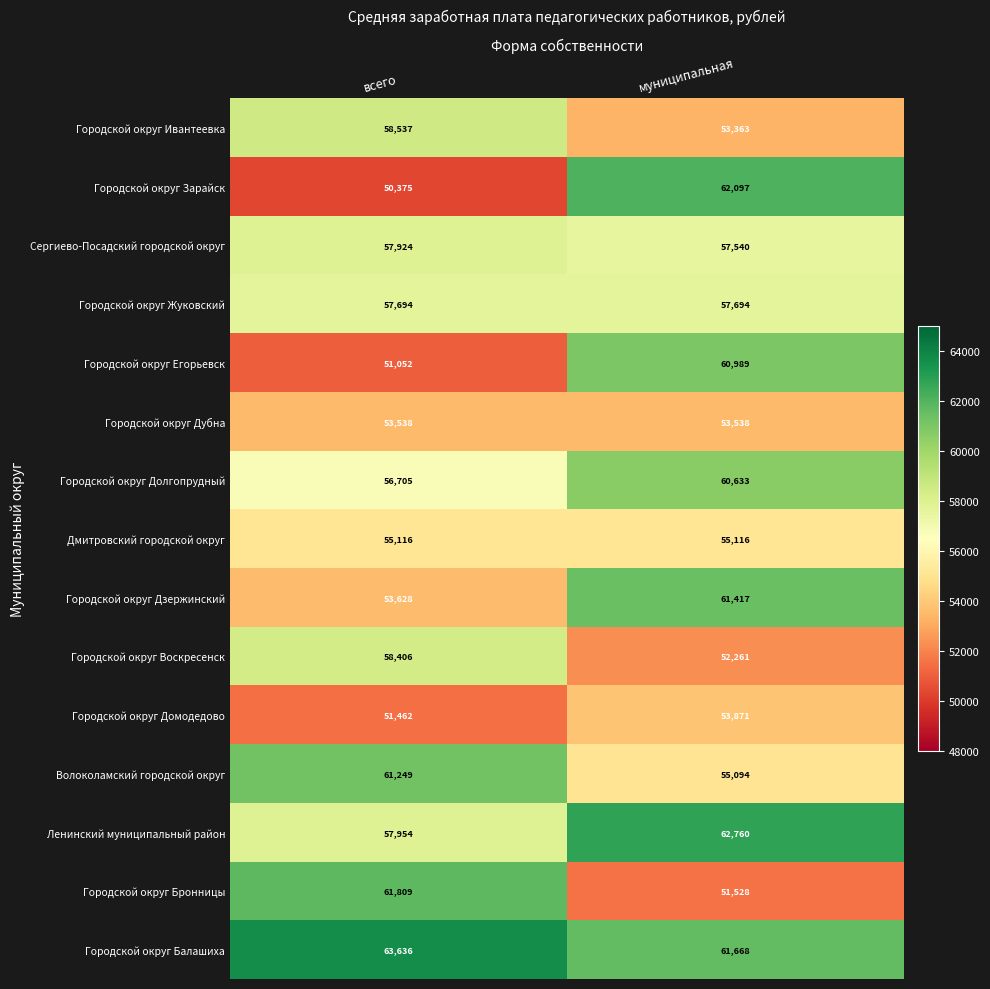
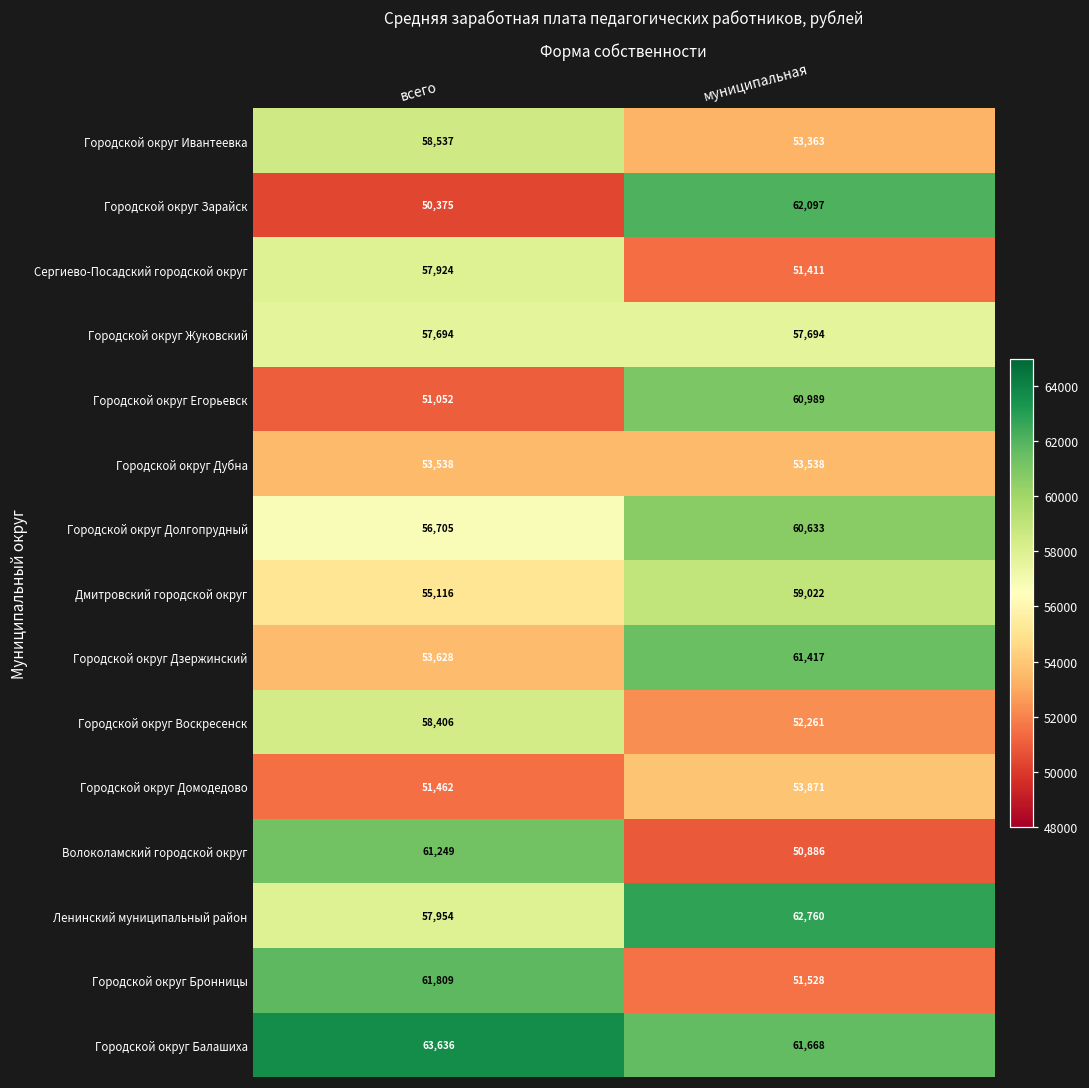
  {
    "Городской округ Ивантеевка": {
      "всего": "58,537",
      "муниципальная": "53,363"
    },
    "Городской округ Зарайск": {
      "всего": "50,375",
      "муниципальная": "62,097"
    },
    "Сергиево-Посадский городской округ": {
      "всего": "57,924",
-     "муниципальная": "57,540"
+     "муниципальная": "51,411"
    },
    "Городской округ Жуковский": {
      "всего": "57,694",
      "муниципальная": "57,694"
    },
    "Городской округ Егорьевск": {
      "всего": "51,052",
      "муниципальная": "60,989"
    },
    "Городской округ Дубна": {
      "всего": "53,538",
      "муниципальная": "53,538"
    },
    "Городской округ Долгопрудный": {
      "всего": "56,705",
      "муниципальная": "60,633"
    },
    "Дмитровский городской округ": {
      "всего": "55,116",
-     "муниципальная": "55,116"
+     "муниципальная": "59,022"
    },
    "Городской округ Дзержинский": {
      "всего": "53,628",
      "муниципальная": "61,417"
    },
    "Городской округ Воскресенск": {
      "всего": "58,406",
      "муниципальная": "52,261"
    },
    "Городской округ Домодедово": {
      "всего": "51,462",
      "муниципальная": "53,871"
    },
    "Волоколамский городской округ": {
      "всего": "61,249",
-     "муниципальная": "55,094"
+     "муниципальная": "50,886"
    },
    "Ленинский муниципальный район": {
      "всего": "57,954",
      "муниципальная": "62,760"
    },
    "Городской округ Бронницы": {
      "всего": "61,809",
      "муниципальная": "51,528"
    },
    "Городской округ Балашиха": {
      "всего": "63,636",
      "муниципальная": "61,668"
    }
  }
